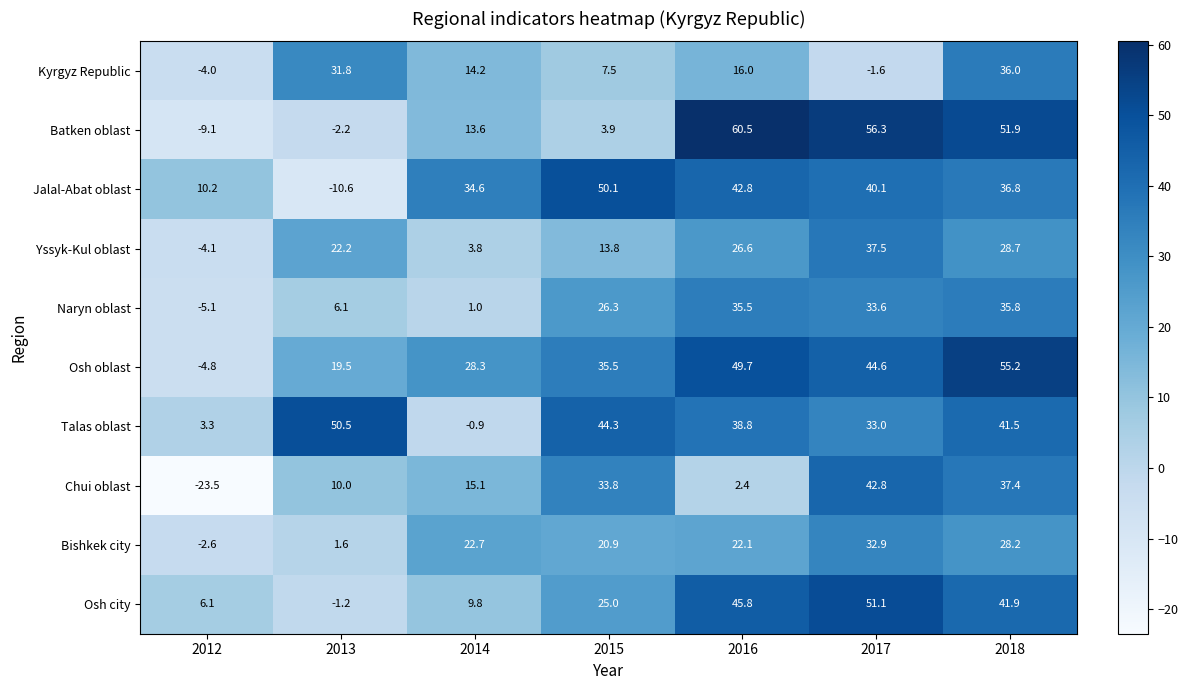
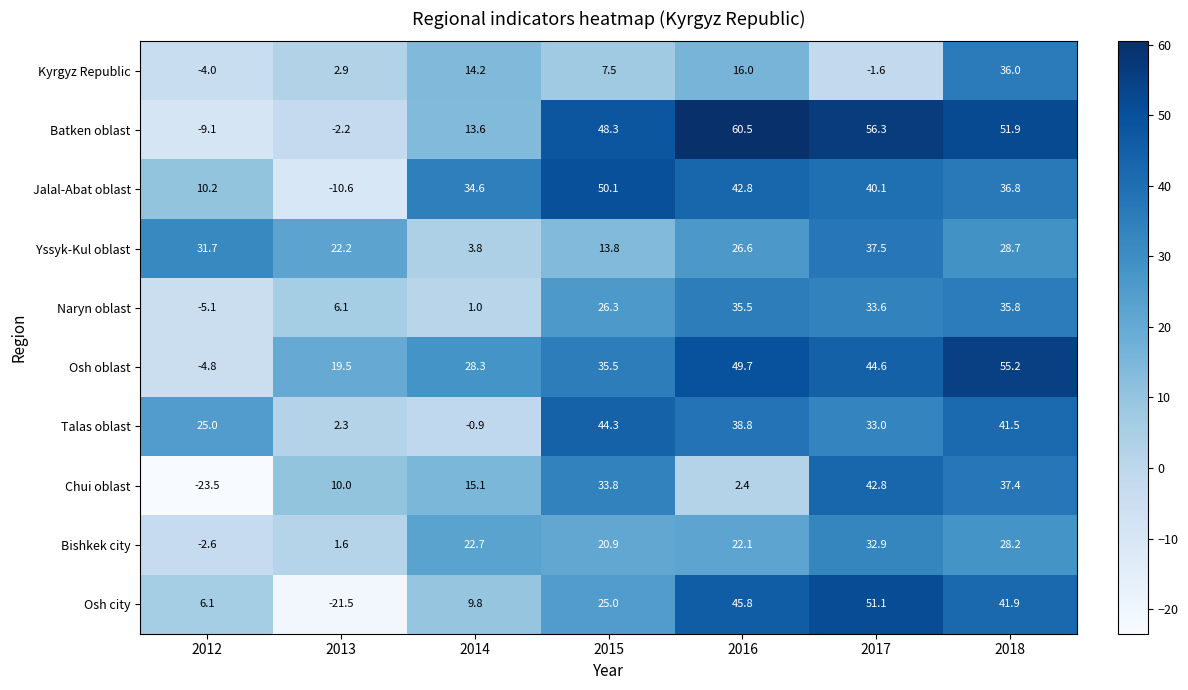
  {
    "Kyrgyz Republic": {
      "2012": -4.0,
-     "2013": 31.8,
+     "2013": 2.9,
      "2014": 14.2,
      "2015": 7.5,
      "2016": 16.0,
      "2017": -1.6,
      "2018": 36.0
    },
    "Batken oblast": {
      "2012": -9.1,
      "2013": -2.2,
      "2014": 13.6,
-     "2015": 3.9,
+     "2015": 48.3,
      "2016": 60.5,
      "2017": 56.3,
      "2018": 51.9
    },
    "Jalal-Abat oblast": {
      "2012": 10.2,
      "2013": -10.6,
      "2014": 34.6,
      "2015": 50.1,
      "2016": 42.8,
      "2017": 40.1,
      "2018": 36.8
    },
    "Yssyk-Kul oblast": {
-     "2012": -4.1,
+     "2012": 31.7,
      "2013": 22.2,
      "2014": 3.8,
      "2015": 13.8,
      "2016": 26.6,
      "2017": 37.5,
      "2018": 28.7
    },
    "Naryn oblast": {
      "2012": -5.1,
      "2013": 6.1,
      "2014": 1.0,
      "2015": 26.3,
      "2016": 35.5,
      "2017": 33.6,
      "2018": 35.8
    },
    "Osh oblast": {
      "2012": -4.8,
      "2013": 19.5,
      "2014": 28.3,
      "2015": 35.5,
      "2016": 49.7,
      "2017": 44.6,
      "2018": 55.2
    },
    "Talas oblast": {
-     "2012": 3.3,
-     "2013": 50.5,
+     "2012": 25.0,
+     "2013": 2.3,
      "2014": -0.9,
      "2015": 44.3,
      "2016": 38.8,
      "2017": 33.0,
      "2018": 41.5
    },
    "Chui oblast": {
      "2012": -23.5,
      "2013": 10.0,
      "2014": 15.1,
      "2015": 33.8,
      "2016": 2.4,
      "2017": 42.8,
      "2018": 37.4
    },
    "Bishkek city": {
      "2012": -2.6,
      "2013": 1.6,
      "2014": 22.7,
      "2015": 20.9,
      "2016": 22.1,
      "2017": 32.9,
      "2018": 28.2
    },
    "Osh city": {
      "2012": 6.1,
-     "2013": -1.2,
+     "2013": -21.5,
      "2014": 9.8,
      "2015": 25.0,
      "2016": 45.8,
      "2017": 51.1,
      "2018": 41.9
    }
  }
